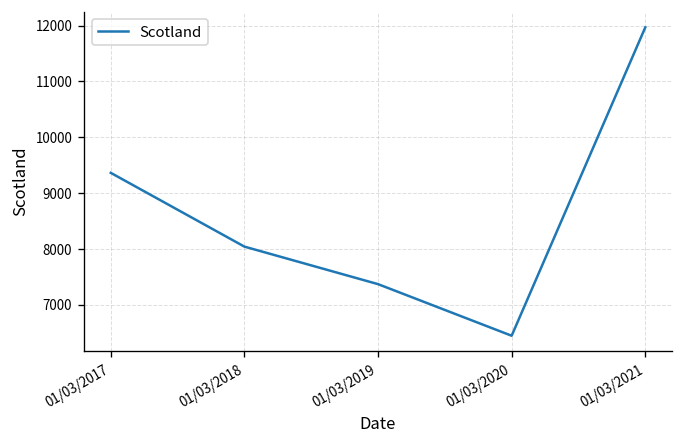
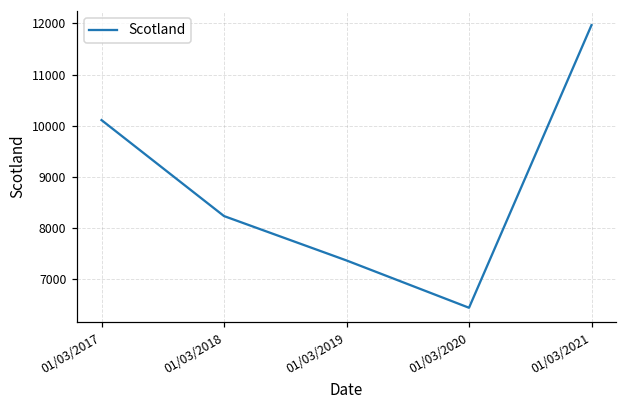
  {
-   "01/03/2017": 9400,
-   "01/03/2018": 8000,
+   "01/03/2017": 10100,
+   "01/03/2018": 8200,
    "01/03/2019": 7400,
    "01/03/2020": 6400,
    "01/03/2021": 12000
  }
